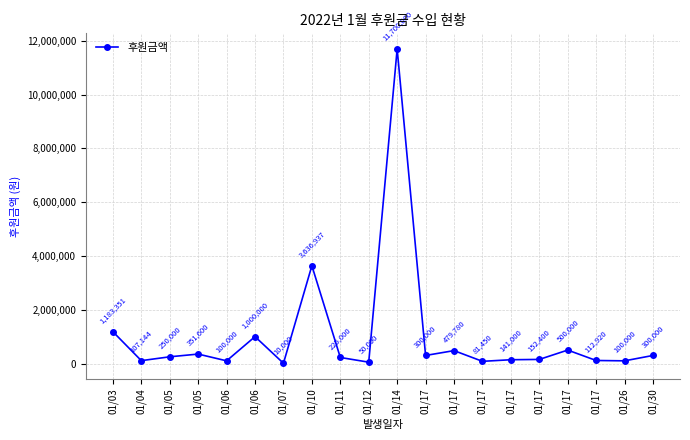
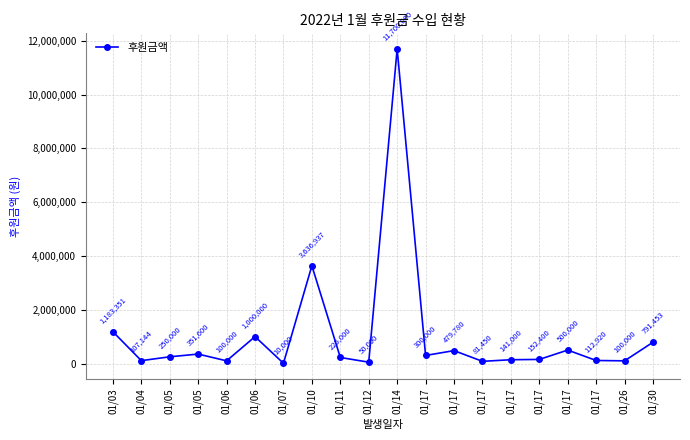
  {
    "01/03": "1,183,351",
    "01/04": "107,144",
    "01/07": "10,000",
    "01/10": "3,636,937",
    "01/11": "225,000",
    "01/12": "50,000",
    "01/14": "11,700,000",
    "01/26": "100,000",
-   "01/30": "300,000"
+   "01/30": "791,453"
  }
